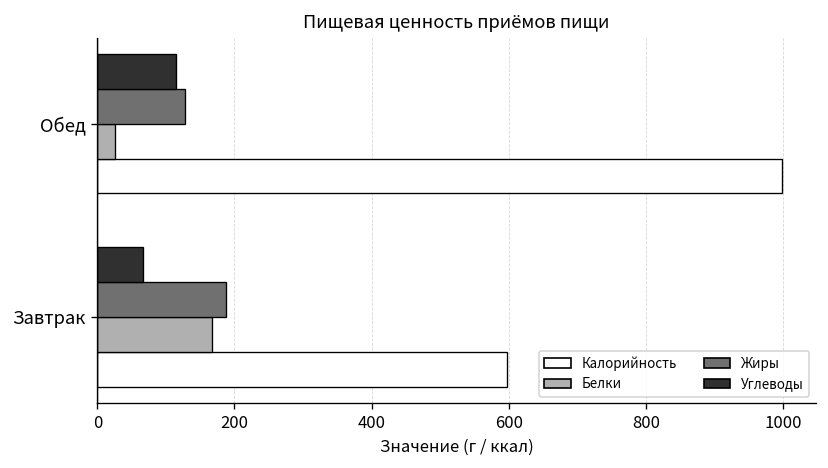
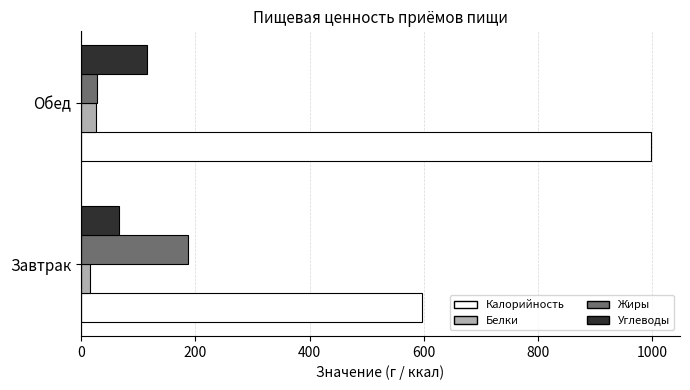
  {
    "Калорийность": {
      "Обед": 1000,
      "Завтрак": 600
    },
    "Белки": {
      "Обед": 30,
-     "Завтрак": 170
+     "Завтрак": 20
    },
    "Жиры": {
-     "Обед": 130,
+     "Обед": 30,
      "Завтрак": 190
    },
    "Углеводы": {
      "Обед": 120,
      "Завтрак": 70
    }
  }
